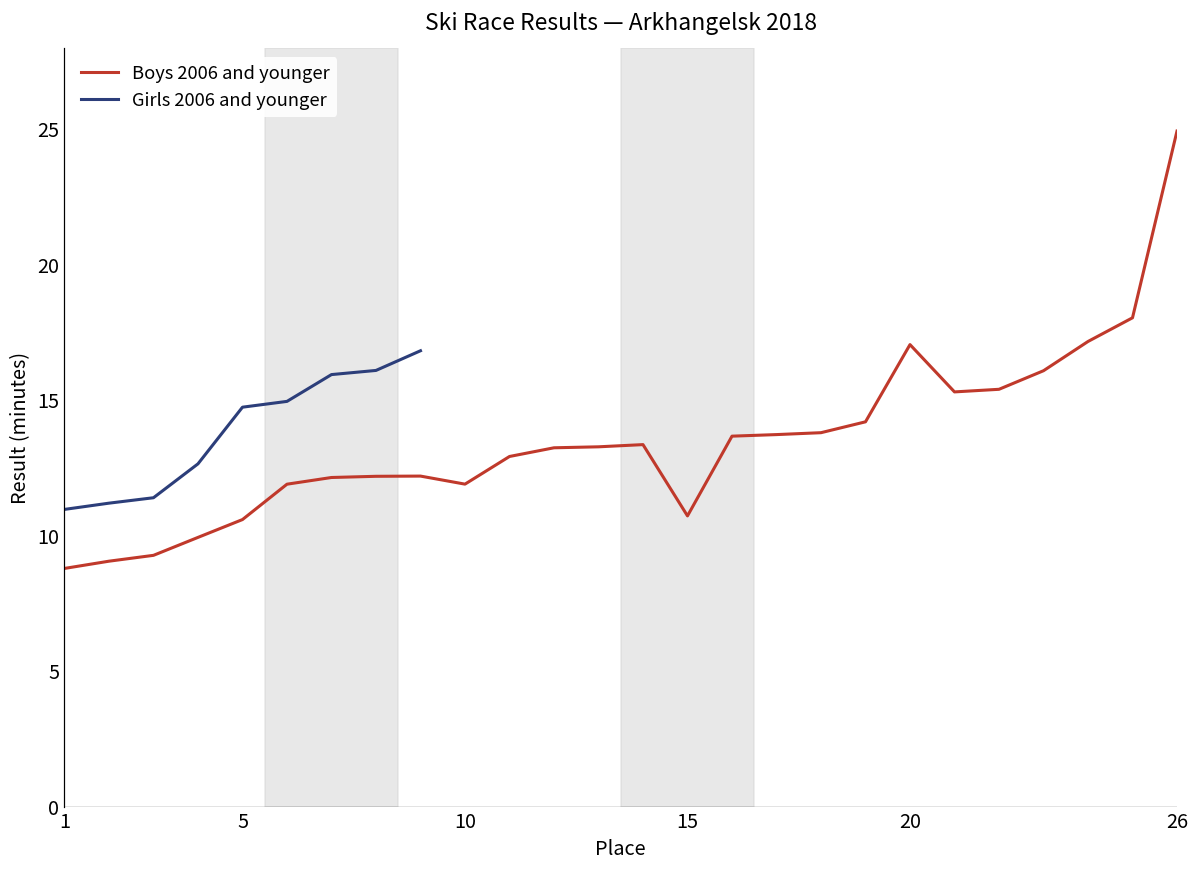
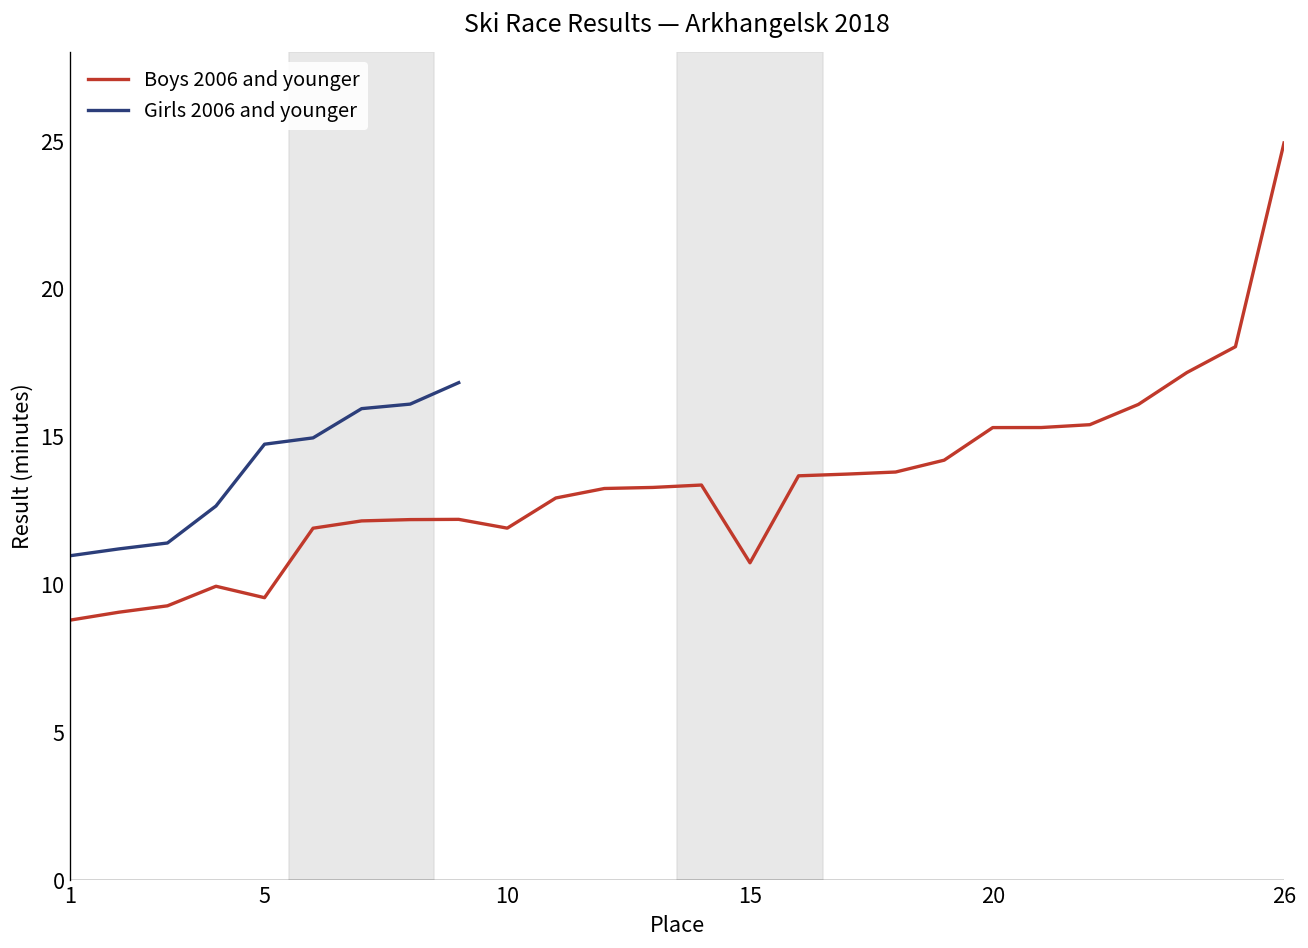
  {
    "Boys 2006 and younger": {
      "1": 8.8,
-     "5": 10.6,
+     "5": 9.6,
      "10": 11.9,
      "15": 10.7,
-     "20": 17.1,
+     "20": 15.3,
      "26": 24.9
    },
    "Girls 2006 and younger": {
      "1": 11.0,
      "5": 14.7
    }
  }
